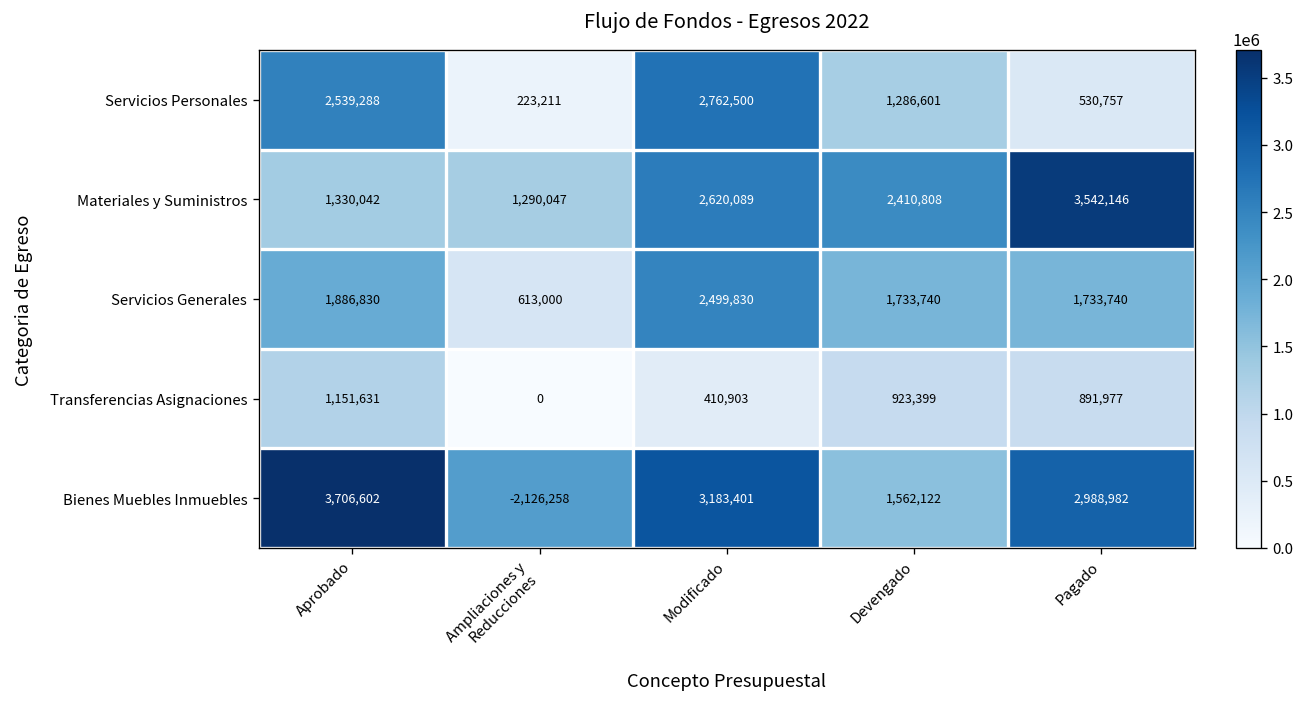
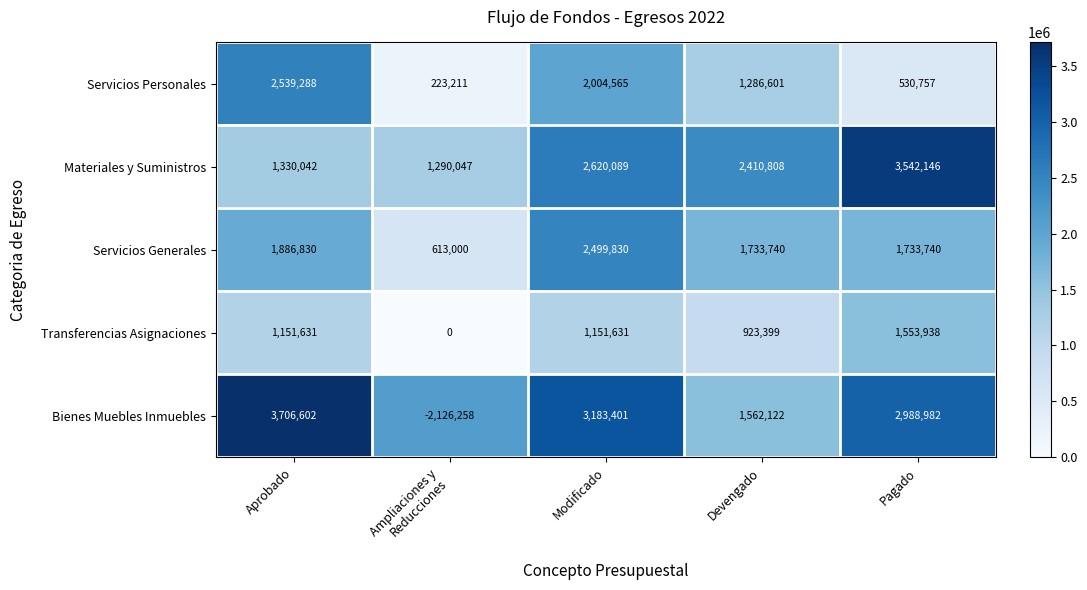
  {
    "Servicios Personales": {
      "Aprobado": "2,539,288",
      "Ampliaciones y Reducciones": "223,211",
-     "Modificado": "2,762,500",
+     "Modificado": "2,004,565",
      "Devengado": "1,286,601",
      "Pagado": "530,757"
    },
    "Materiales y Suministros": {
      "Aprobado": "1,330,042",
      "Ampliaciones y Reducciones": "1,290,047",
      "Modificado": "2,620,089",
      "Devengado": "2,410,808",
      "Pagado": "3,542,146"
    },
    "Servicios Generales": {
      "Aprobado": "1,886,830",
      "Ampliaciones y Reducciones": "613,000",
      "Modificado": "2,499,830",
      "Devengado": "1,733,740",
      "Pagado": "1,733,740"
    },
    "Transferencias Asignaciones": {
      "Aprobado": "1,151,631",
      "Ampliaciones y Reducciones": "0",
-     "Modificado": "410,903",
+     "Modificado": "1,151,631",
      "Devengado": "923,399",
-     "Pagado": "891,977"
+     "Pagado": "1,553,938"
    },
    "Bienes Muebles Inmuebles": {
      "Aprobado": "3,706,602",
      "Ampliaciones y Reducciones": "-2,126,258",
      "Modificado": "3,183,401",
      "Devengado": "1,562,122",
      "Pagado": "2,988,982"
    }
  }
